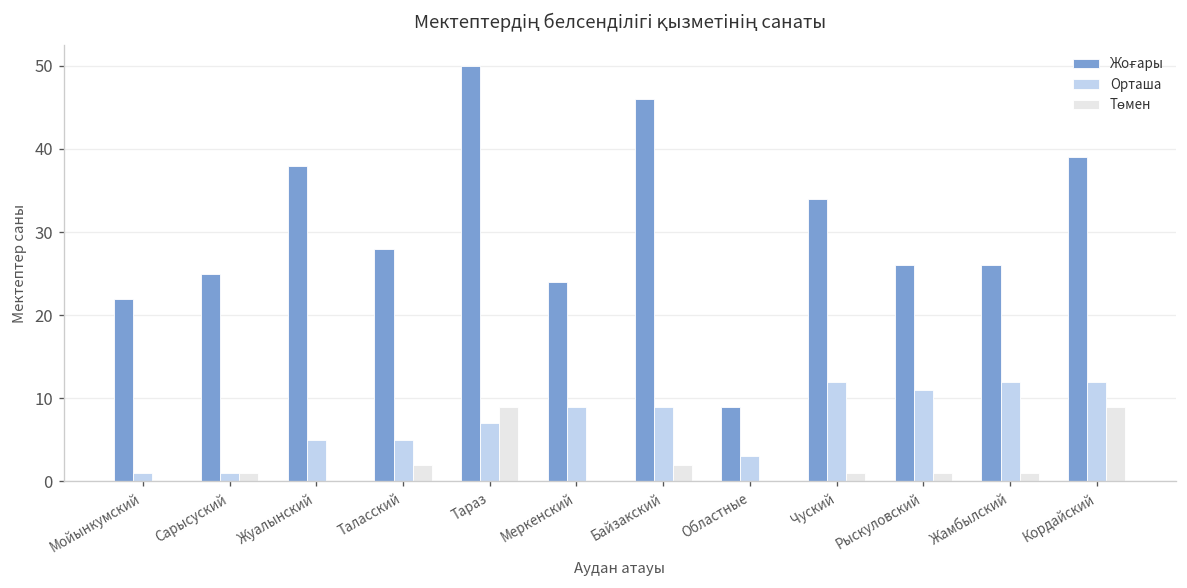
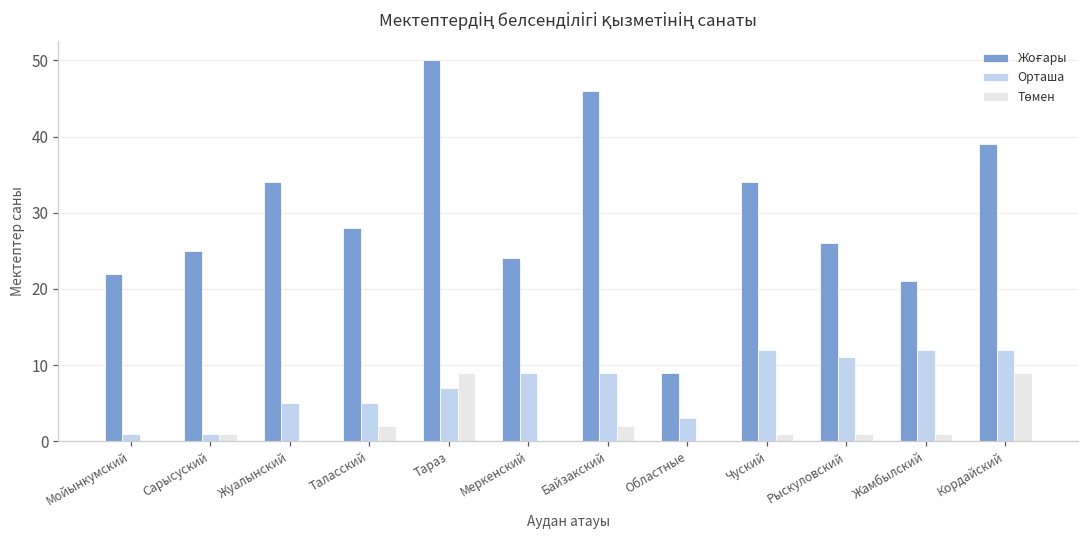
  {
    "Жоғары": {
      "Мойынкумский": 22,
      "Сарысуский": 25,
-     "Жуалынский": 38,
+     "Жуалынский": 34,
      "Таласский": 28,
      "Тараз": 50,
      "Меркенский": 24,
      "Байзакский": 46,
      "Областные": 9,
      "Чуский": 34,
      "Рыскуловский": 26,
-     "Жамбылский": 26,
+     "Жамбылский": 21,
      "Кордайский": 39
    }
  }
